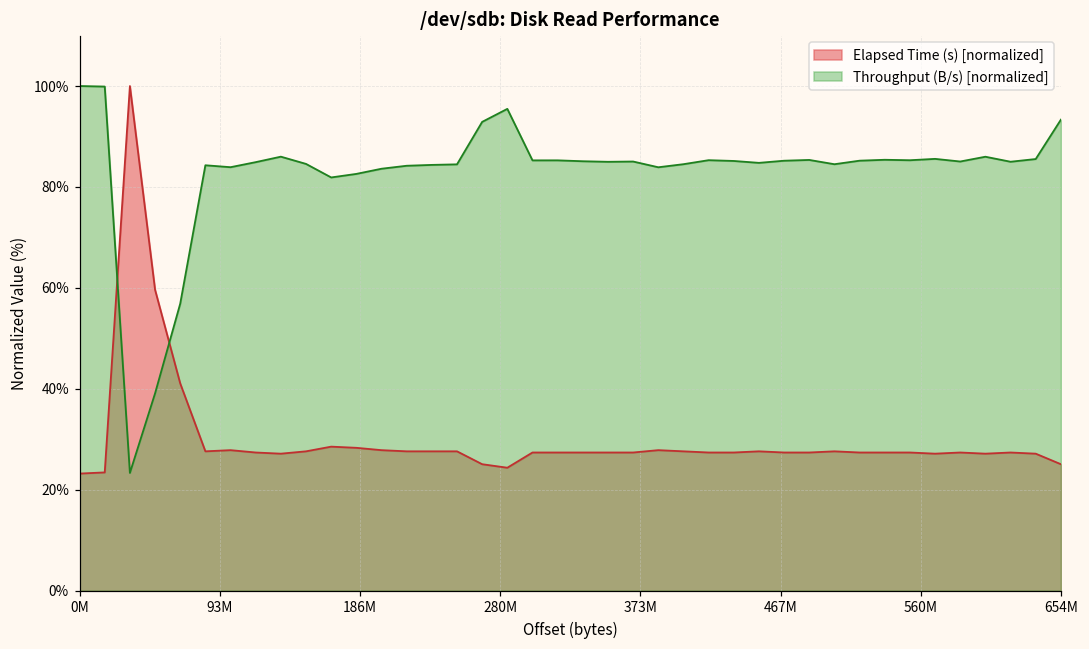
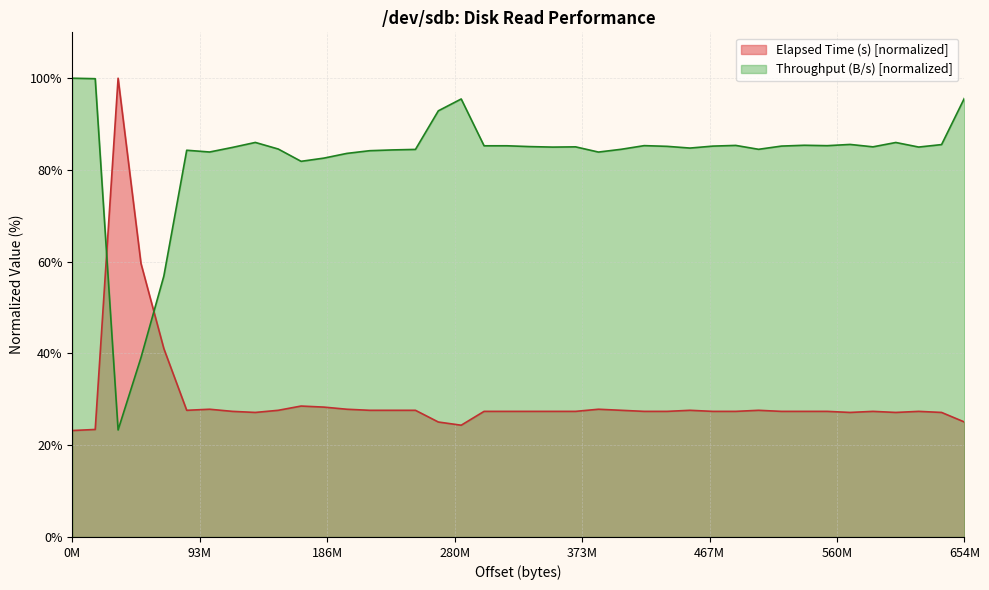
  {
    "Elapsed Time (s) [normalized]": {
      "0M": "23%",
      "654M": "25%"
    },
    "Throughput (B/s) [normalized]": {
      "0M": "100%",
-     "654M": "93%"
+     "654M": "96%"
    }
  }
